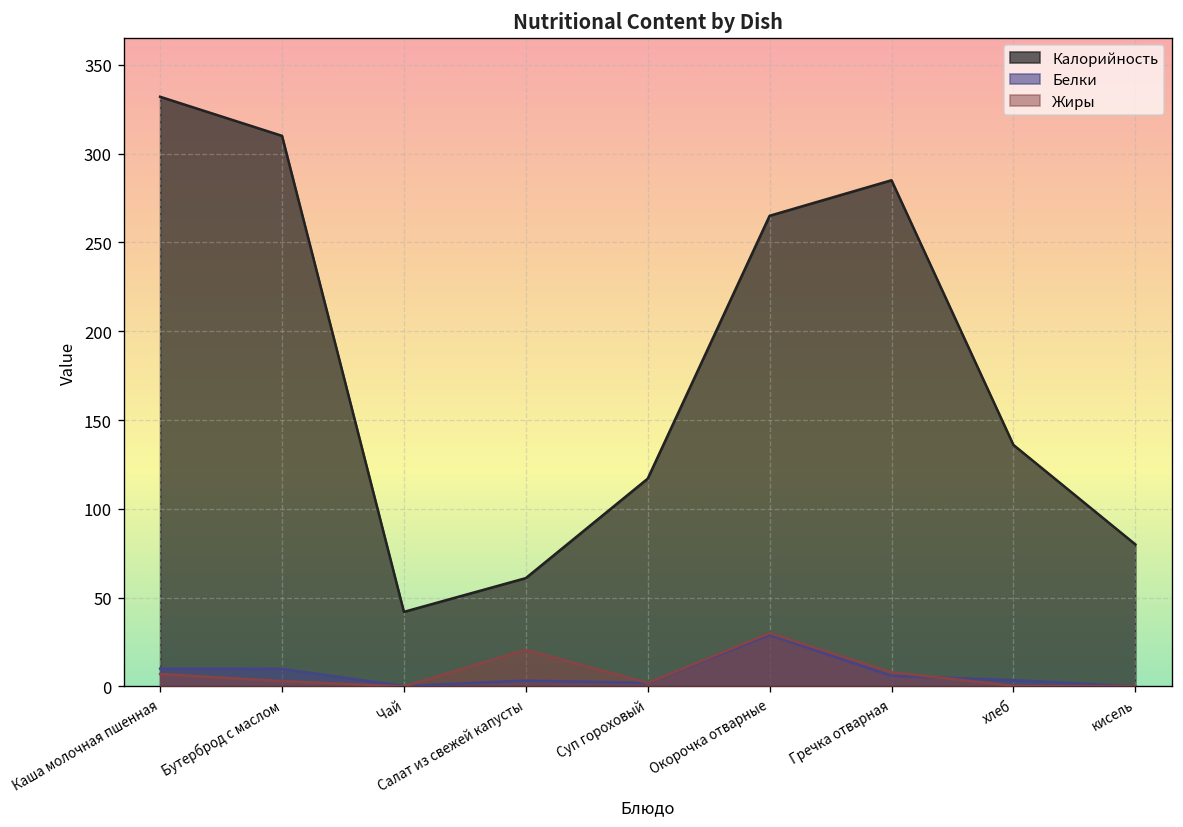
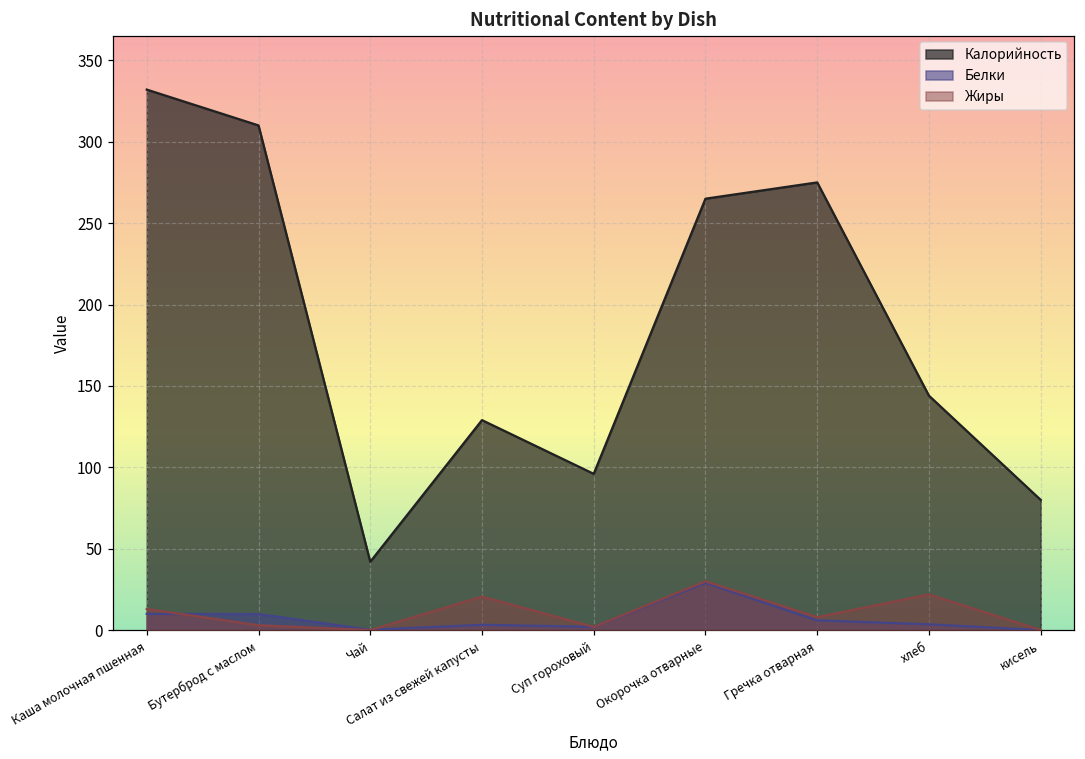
  {
    "Калорийность": {
      "Каша молочная пшенная": 332,
      "Бутерброд с маслом": 310,
      "Чай": 42,
-     "Салат из свежей капусты": 61,
-     "Суп гороховый": 117,
+     "Салат из свежей капусты": 129,
+     "Суп гороховый": 96,
      "Окорочка отварные": 265,
-     "Гречка отварная": 285,
-     "хлеб": 136,
+     "Гречка отварная": 275,
+     "хлеб": 144,
      "кисель": 80
    },
    "Белки": {
      "Каша молочная пшенная": 10,
      "Бутерброд с маслом": 10,
      "Салат из свежей капусты": 3,
      "Гречка отварная": 6,
      "хлеб": 4
    },
    "Жиры": {
-     "Каша молочная пшенная": 7,
+     "Каша молочная пшенная": 13,
      "Бутерброд с маслом": 3,
      "Салат из свежей капусты": 21,
      "Гречка отварная": 8,
-     "хлеб": 0
+     "хлеб": 22
    }
  }
